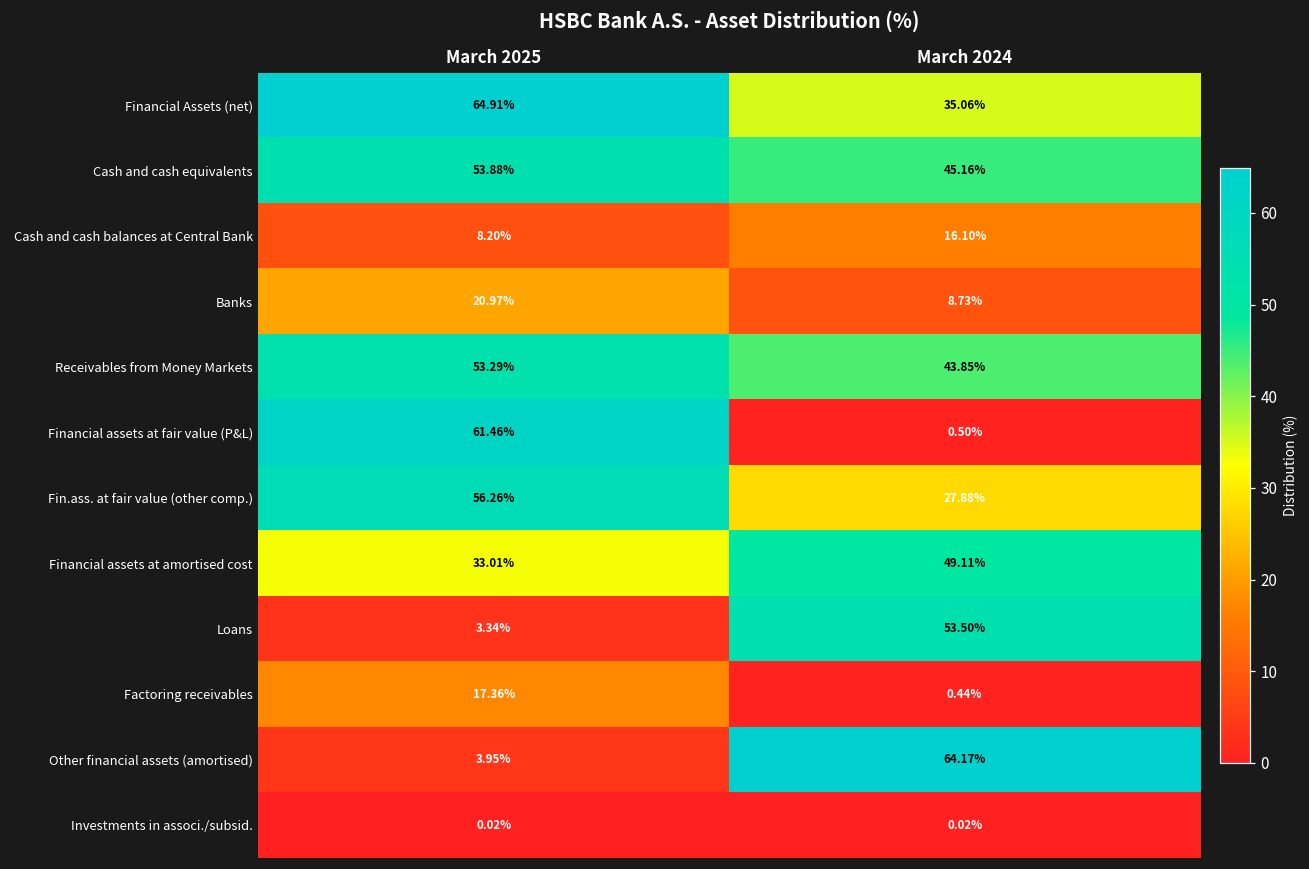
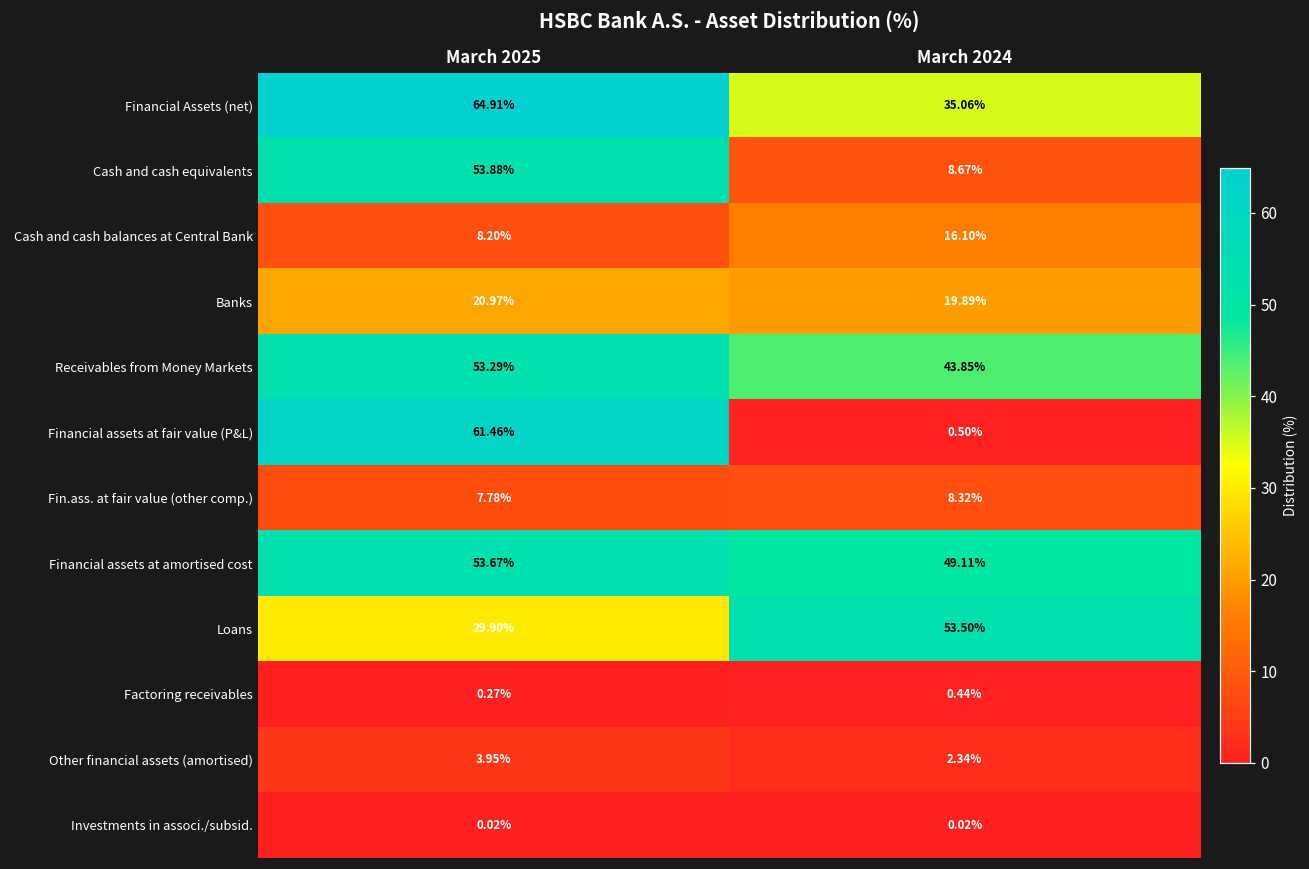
  {
    "Financial Assets (net)": {
      "March 2025": "64.91%",
      "March 2024": "35.06%"
    },
    "Cash and cash equivalents": {
      "March 2025": "53.88%",
-     "March 2024": "45.16%"
+     "March 2024": "8.67%"
    },
    "Cash and cash balances at Central Bank": {
      "March 2025": "8.20%",
      "March 2024": "16.10%"
    },
    "Banks": {
      "March 2025": "20.97%",
-     "March 2024": "8.73%"
+     "March 2024": "19.89%"
    },
    "Receivables from Money Markets": {
      "March 2025": "53.29%",
      "March 2024": "43.85%"
    },
    "Financial assets at fair value (P&L)": {
      "March 2025": "61.46%",
      "March 2024": "0.50%"
    },
    "Fin.ass. at fair value (other comp.)": {
-     "March 2025": "56.26%",
-     "March 2024": "27.88%"
+     "March 2025": "7.78%",
+     "March 2024": "8.32%"
    },
    "Financial assets at amortised cost": {
-     "March 2025": "33.01%",
+     "March 2025": "53.67%",
      "March 2024": "49.11%"
    },
    "Loans": {
-     "March 2025": "3.34%",
+     "March 2025": "29.90%",
      "March 2024": "53.50%"
    },
    "Factoring receivables": {
-     "March 2025": "17.36%",
+     "March 2025": "0.27%",
      "March 2024": "0.44%"
    },
    "Other financial assets (amortised)": {
      "March 2025": "3.95%",
-     "March 2024": "64.17%"
+     "March 2024": "2.34%"
    },
    "Investments in associ./subsid.": {
      "March 2025": "0.02%",
      "March 2024": "0.02%"
    }
  }
